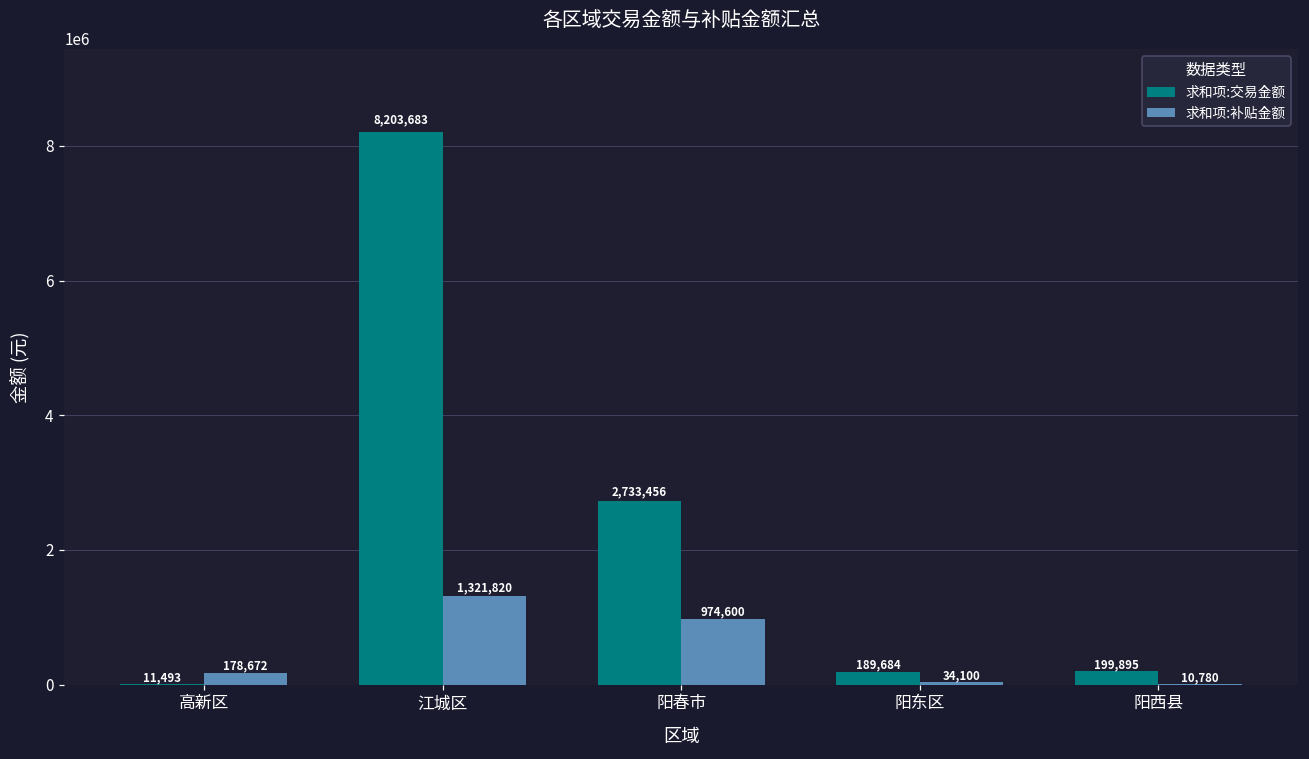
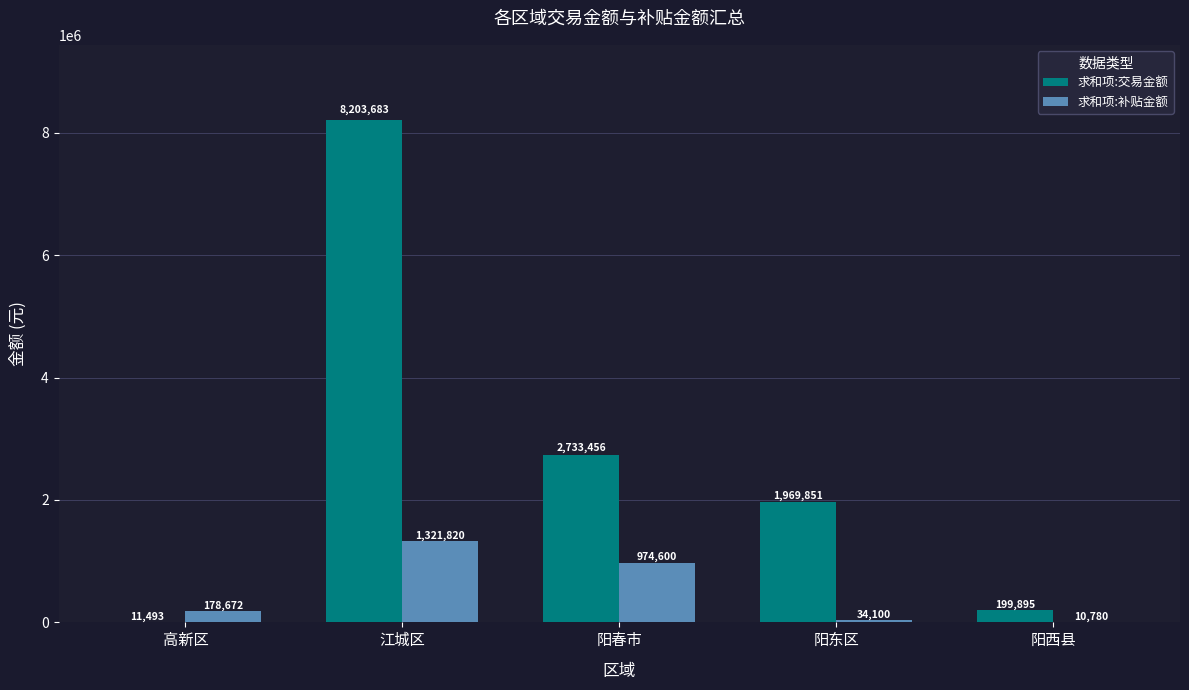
  {
    "求和项:交易金额": {
      "高新区": "11,493",
      "江城区": "8,203,683",
      "阳春市": "2,733,456",
-     "阳东区": "189,684",
+     "阳东区": "1,969,851",
      "阳西县": "199,895"
    },
    "求和项:补贴金额": {
      "高新区": "178,672",
      "江城区": "1,321,820",
      "阳春市": "974,600",
      "阳东区": "34,100",
      "阳西县": "10,780"
    }
  }
